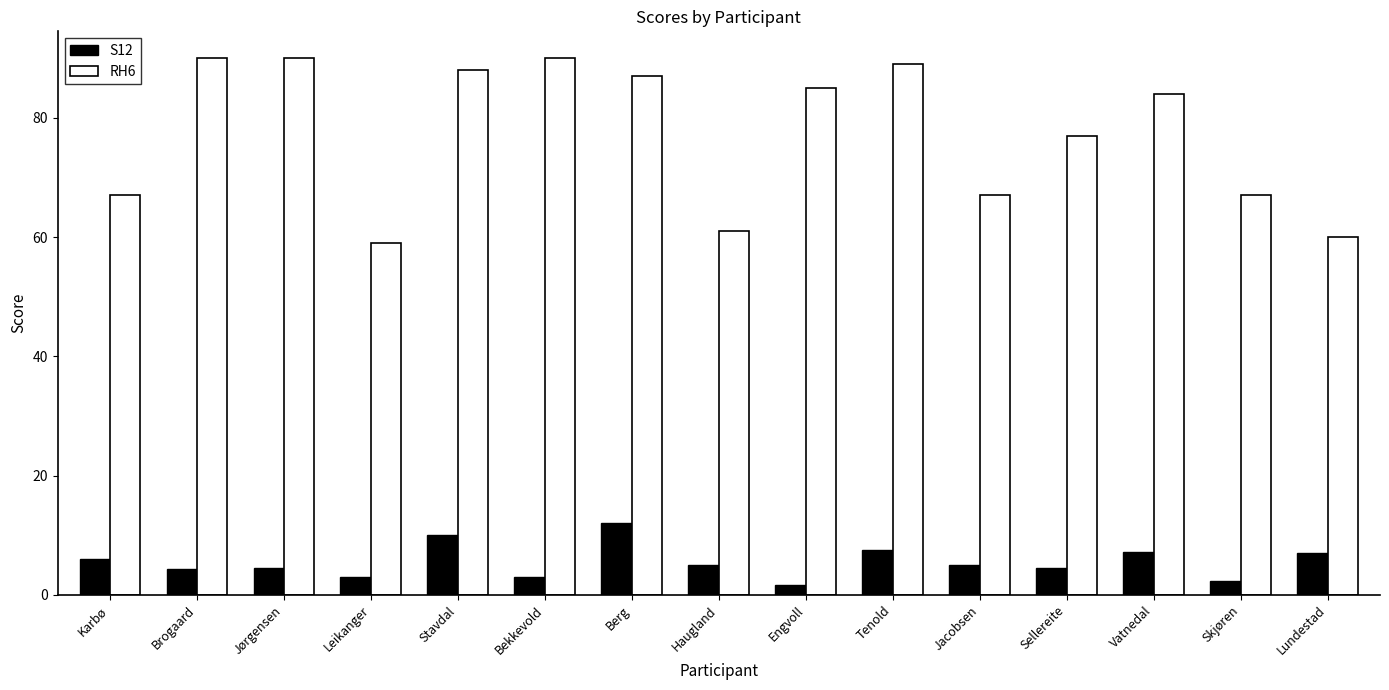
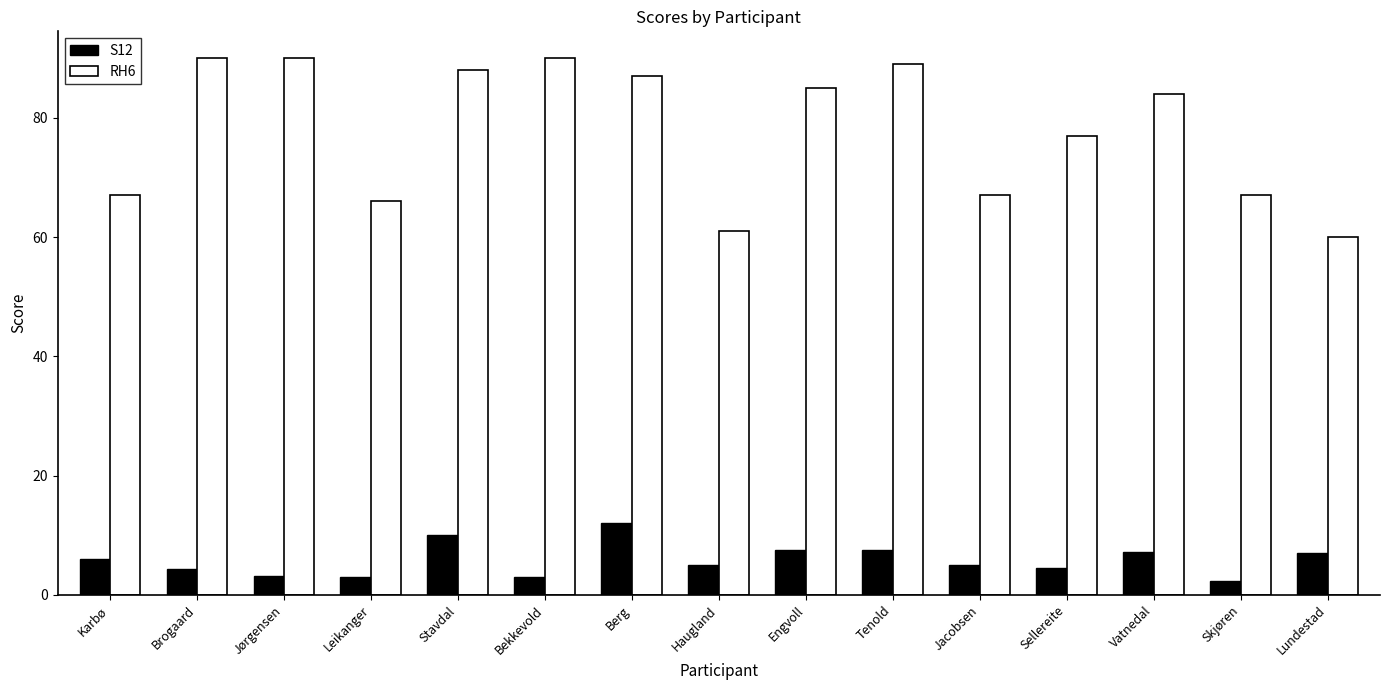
  {
    "S12": {
      "Karbø": 6,
      "Brogaard": 4,
-     "Jørgensen": 5,
+     "Jørgensen": 3,
      "Leikanger": 3,
      "Stavdal": 10,
      "Bekkevold": 3,
      "Berg": 12,
      "Haugland": 5,
-     "Engvoll": 2,
+     "Engvoll": 8,
      "Tenold": 8,
      "Jacobsen": 5,
      "Sellereite": 5,
      "Vatnedal": 7,
      "Skjøren": 2,
      "Lundestad": 7
    },
    "RH6": {
      "Karbø": 67,
      "Brogaard": 90,
      "Jørgensen": 90,
-     "Leikanger": 59,
+     "Leikanger": 66,
      "Stavdal": 88,
      "Bekkevold": 90,
      "Berg": 87,
      "Haugland": 61,
      "Engvoll": 85,
      "Tenold": 89,
      "Jacobsen": 67,
      "Sellereite": 77,
      "Vatnedal": 84,
      "Skjøren": 67,
      "Lundestad": 60
    }
  }
